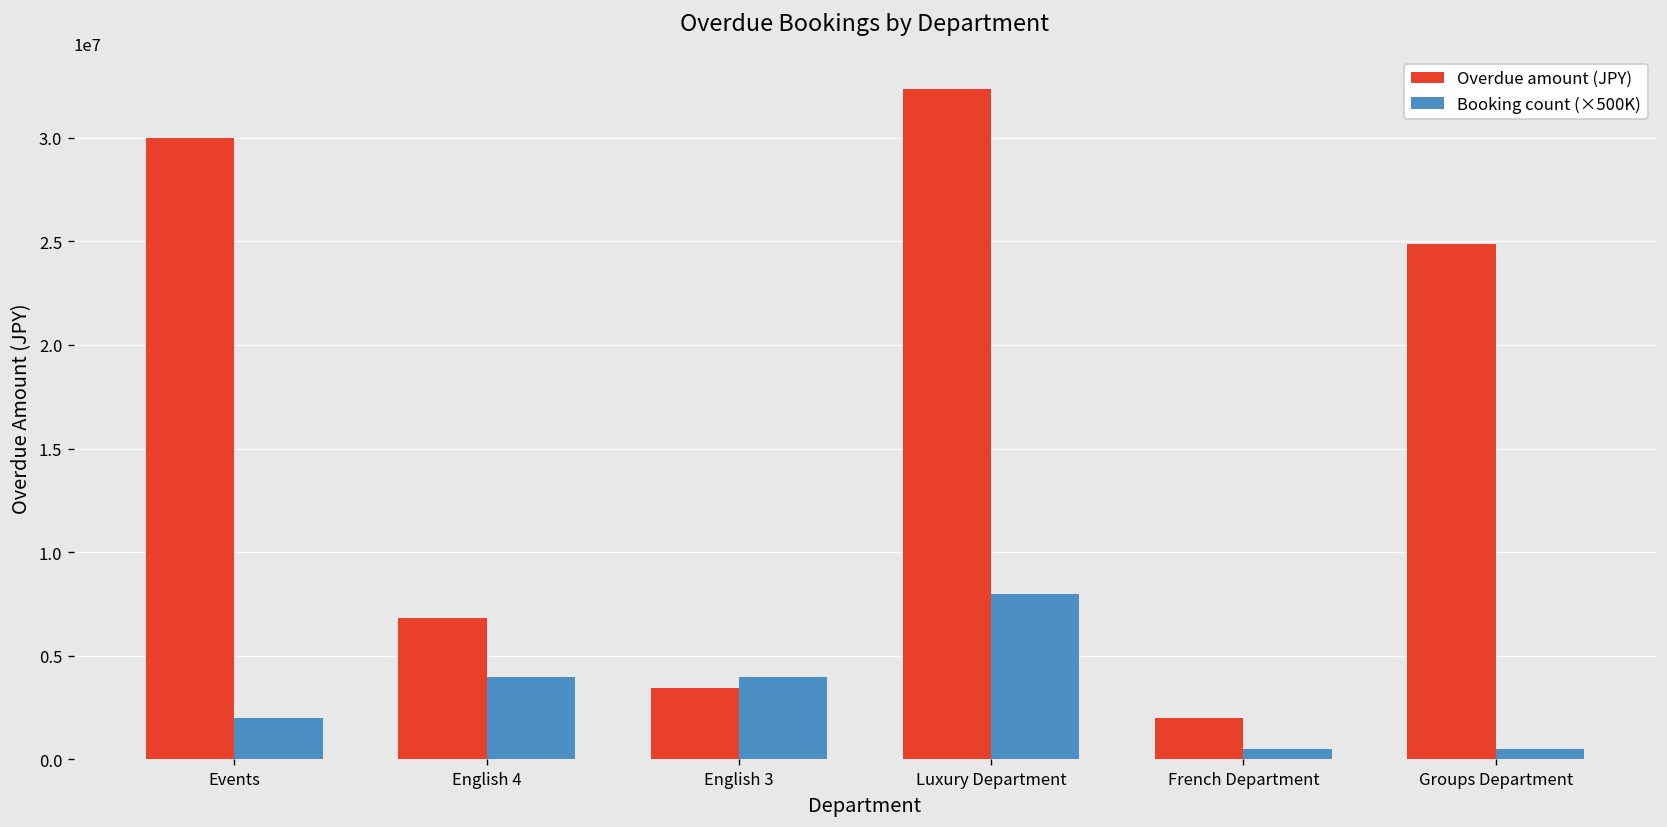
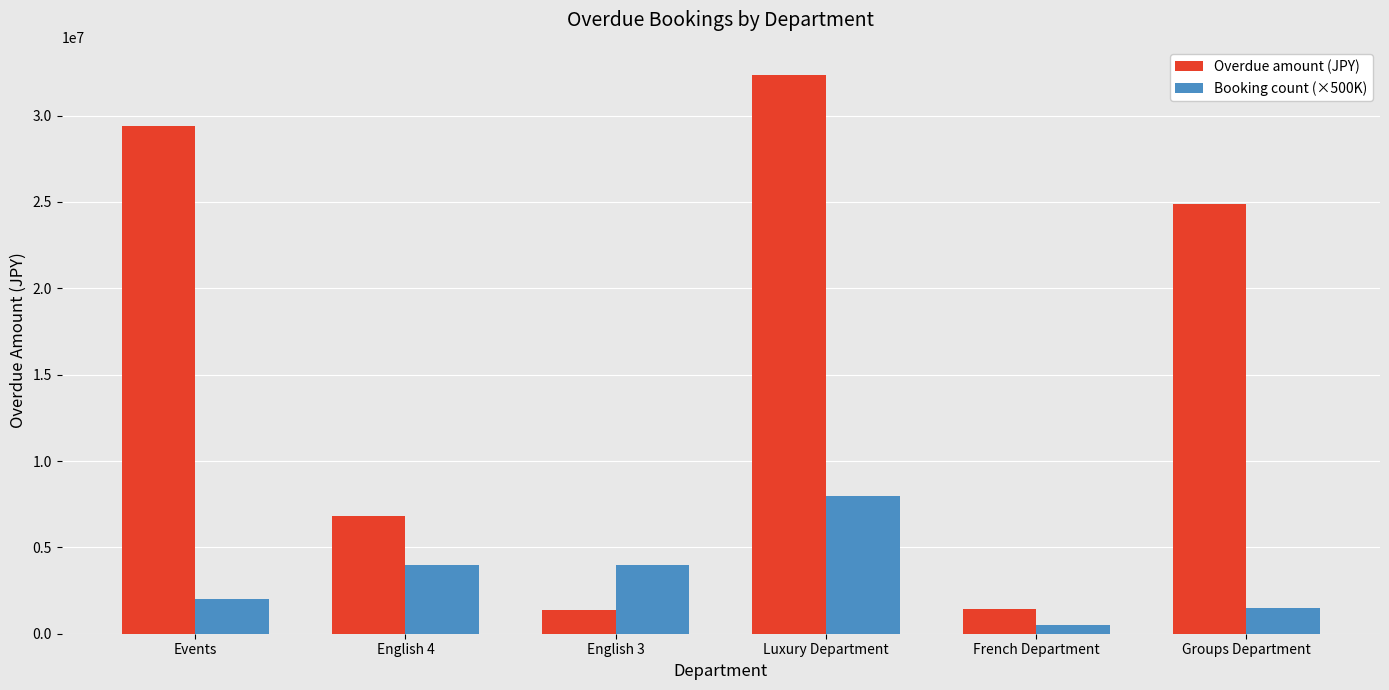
  {
    "Overdue amount (JPY)": {
-     "Events": 30000000,
+     "Events": 29400000,
      "English 4": 6800000,
-     "English 3": 3400000,
+     "English 3": 1400000,
      "Luxury Department": 32400000,
-     "French Department": 2000000,
+     "French Department": 1500000,
      "Groups Department": 24900000
    },
    "Booking count (×500K)": {
      "Events": 2000000,
      "English 4": 4000000,
      "English 3": 4000000,
      "Luxury Department": 8000000,
      "French Department": 500000,
-     "Groups Department": 500000
+     "Groups Department": 1500000
    }
  }
